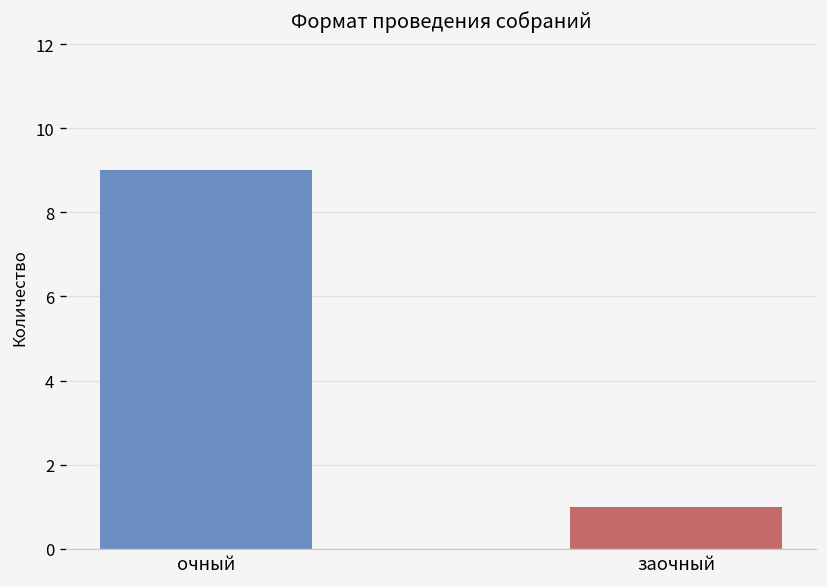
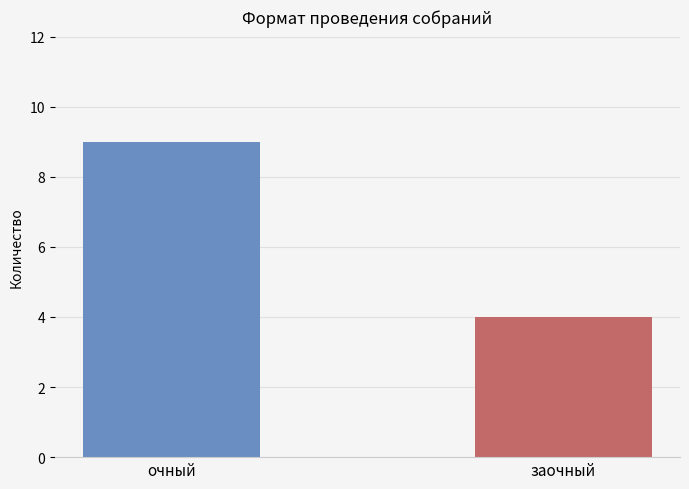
  {
    "очный": 9,
-   "заочный": 1
+   "заочный": 4
  }
